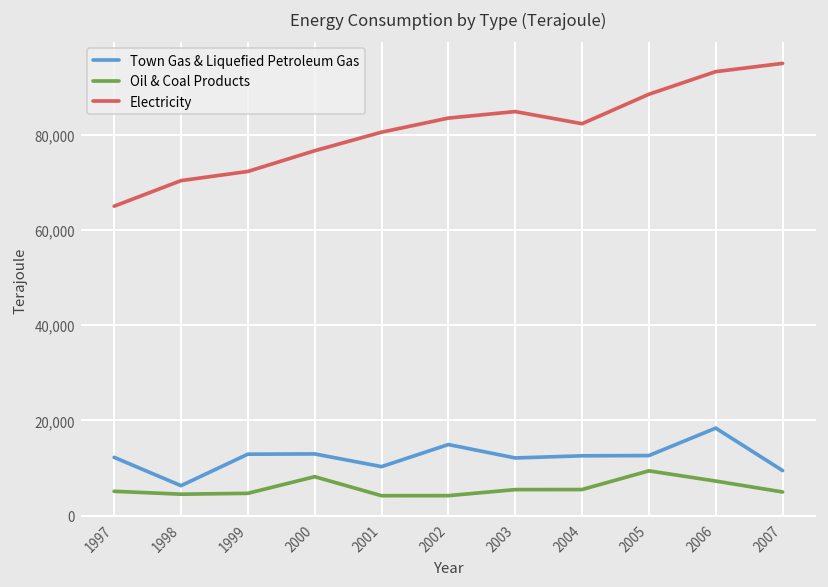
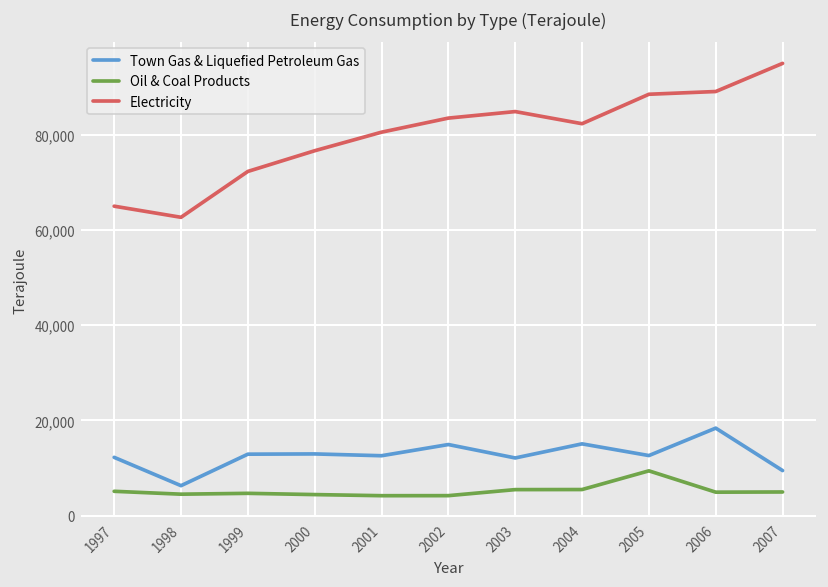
  {
    "Town Gas & Liquefied Petroleum Gas": {
      "1997": "12,000",
      "1998": "6,000",
      "1999": "13,000",
      "2000": "13,000",
-     "2001": "10,000",
+     "2001": "13,000",
      "2002": "15,000",
      "2003": "12,000",
-     "2004": "13,000",
+     "2004": "15,000",
      "2005": "13,000",
      "2006": "18,000",
      "2007": "9,000"
    },
    "Oil & Coal Products": {
      "1997": "5,000",
      "1998": "5,000",
      "1999": "5,000",
-     "2000": "8,000",
+     "2000": "4,000",
      "2001": "4,000",
      "2002": "4,000",
      "2003": "5,000",
      "2004": "5,000",
      "2005": "9,000",
-     "2006": "7,000",
+     "2006": "5,000",
      "2007": "5,000"
    },
    "Electricity": {
      "1997": "65,000",
-     "1998": "70,000",
+     "1998": "63,000",
      "1999": "72,000",
      "2000": "77,000",
      "2001": "81,000",
      "2002": "84,000",
      "2003": "85,000",
      "2004": "82,000",
      "2005": "89,000",
-     "2006": "93,000",
+     "2006": "89,000",
      "2007": "95,000"
    }
  }
